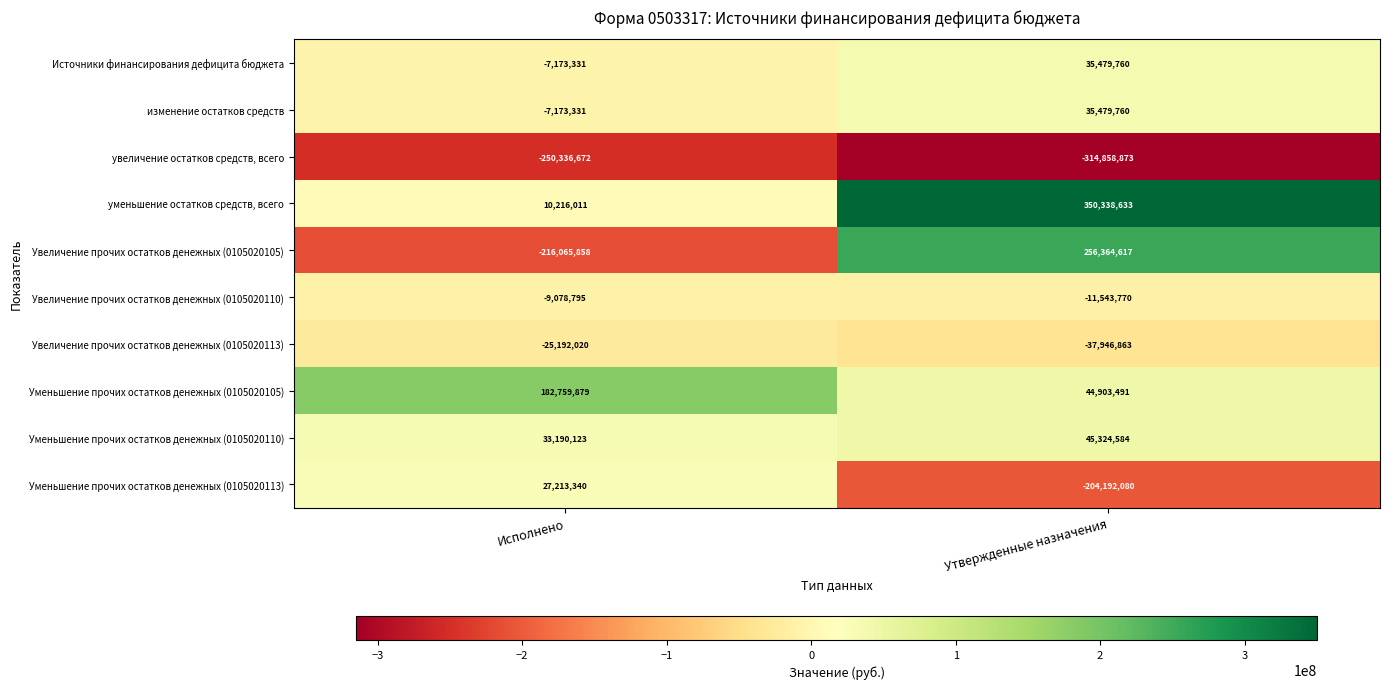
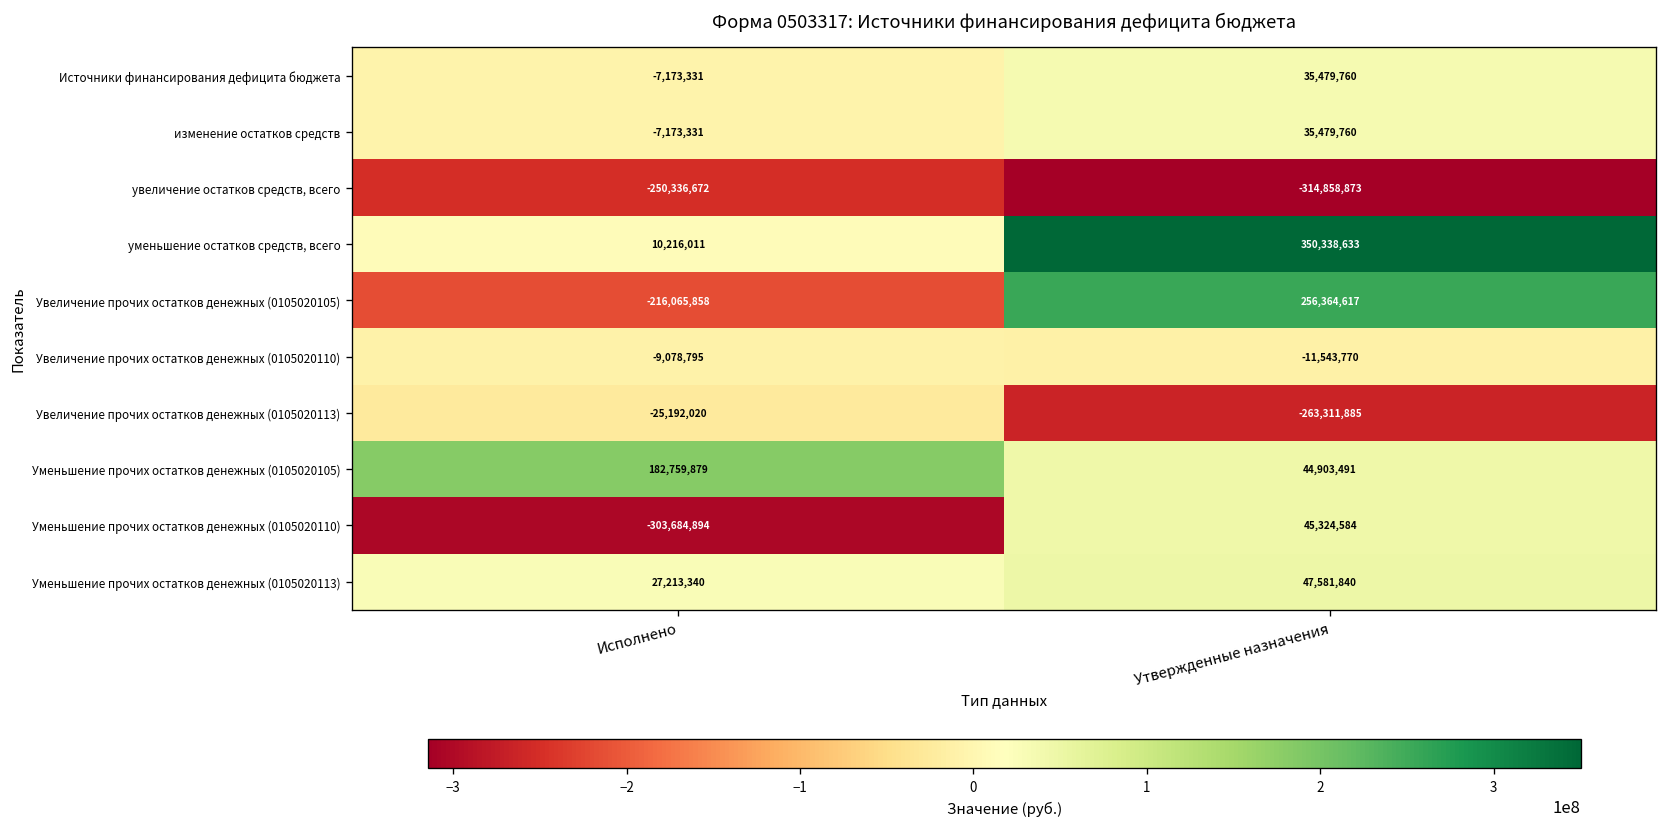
  {
    "Источники финансирования дефицита бюджета": {
      "Исполнено": "-7,173,331",
      "Утвержденные назначения": "35,479,760"
    },
    "изменение остатков средств": {
      "Исполнено": "-7,173,331",
      "Утвержденные назначения": "35,479,760"
    },
    "увеличение остатков средств, всего": {
      "Исполнено": "-250,336,672",
      "Утвержденные назначения": "-314,858,873"
    },
    "уменьшение остатков средств, всего": {
      "Исполнено": "10,216,011",
      "Утвержденные назначения": "350,338,633"
    },
    "Увеличение прочих остатков денежных (0105020105)": {
      "Исполнено": "-216,065,858",
      "Утвержденные назначения": "256,364,617"
    },
    "Увеличение прочих остатков денежных (0105020110)": {
      "Исполнено": "-9,078,795",
      "Утвержденные назначения": "-11,543,770"
    },
    "Увеличение прочих остатков денежных (0105020113)": {
      "Исполнено": "-25,192,020",
-     "Утвержденные назначения": "-37,946,863"
+     "Утвержденные назначения": "-263,311,885"
    },
    "Уменьшение прочих остатков денежных (0105020105)": {
      "Исполнено": "182,759,879",
      "Утвержденные назначения": "44,903,491"
    },
    "Уменьшение прочих остатков денежных (0105020110)": {
-     "Исполнено": "33,190,123",
+     "Исполнено": "-303,684,894",
      "Утвержденные назначения": "45,324,584"
    },
    "Уменьшение прочих остатков денежных (0105020113)": {
      "Исполнено": "27,213,340",
-     "Утвержденные назначения": "-204,192,080"
+     "Утвержденные назначения": "47,581,840"
    }
  }
